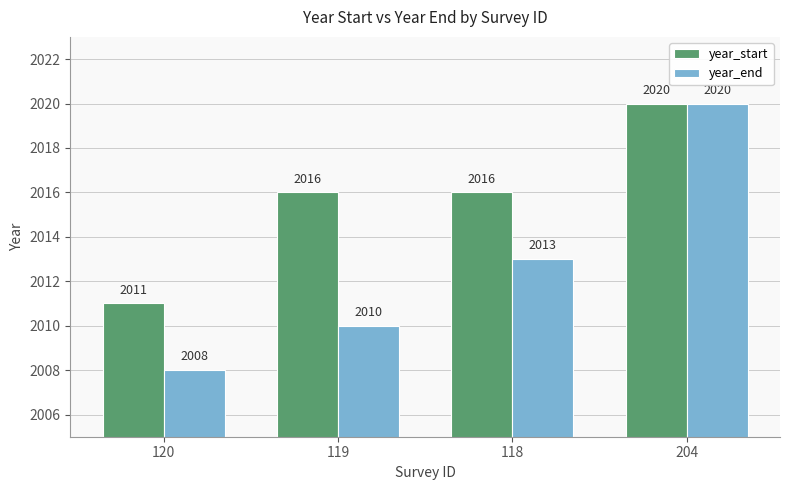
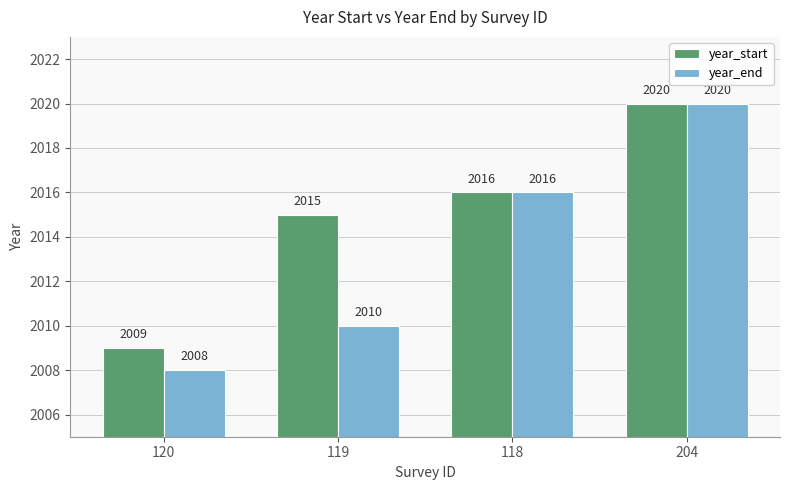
  {
    "year_start": {
-     "120": 2011,
-     "119": 2016,
+     "120": 2009,
+     "119": 2015,
      "118": 2016
    },
    "year_end": {
      "120": 2008,
      "119": 2010,
-     "118": 2013
+     "118": 2016
    }
  }
